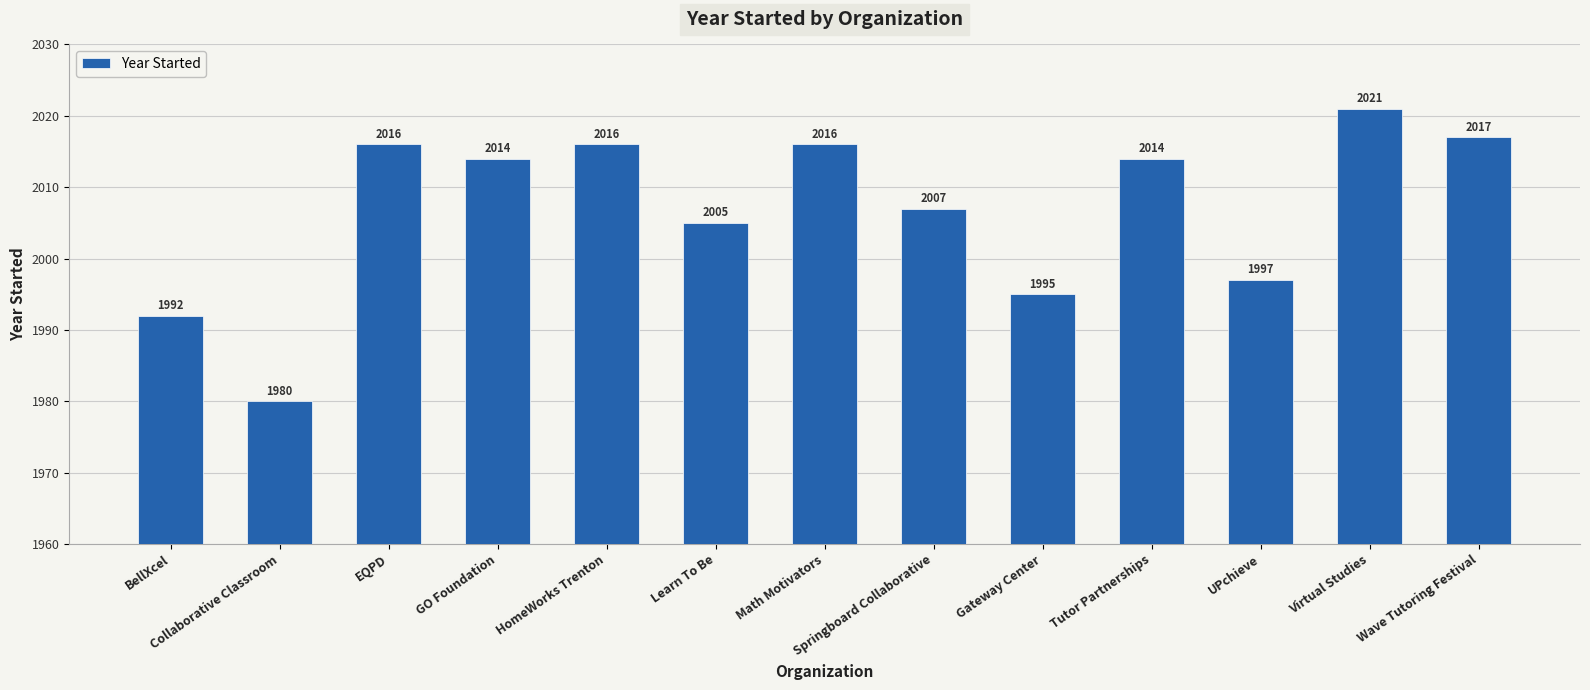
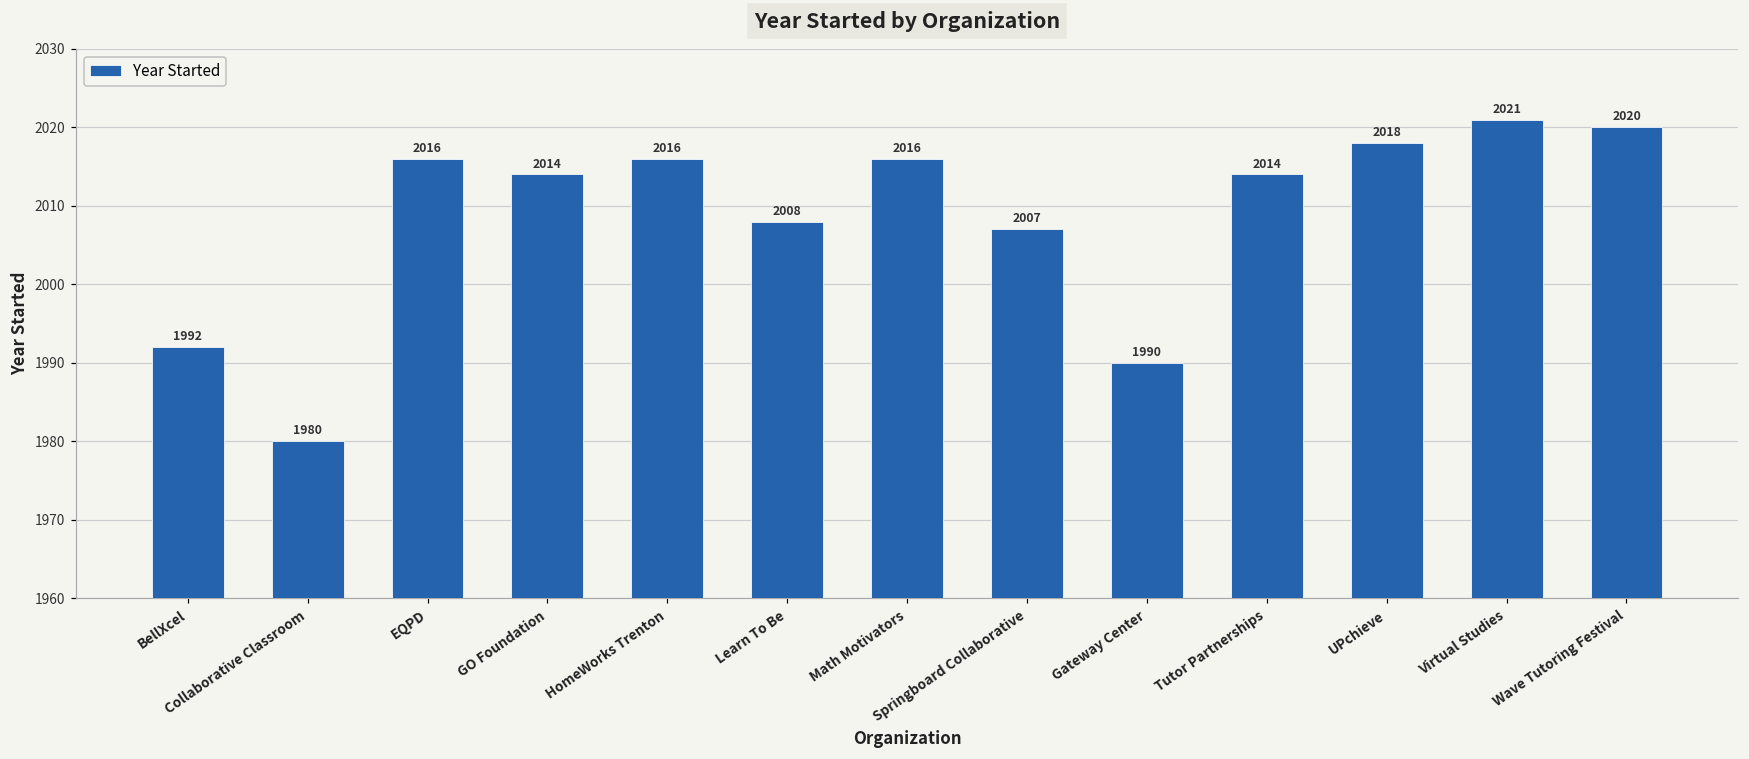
  {
    "BellXcel": 1992,
    "Collaborative Classroom": 1980,
    "EQPD": 2016,
    "GO Foundation": 2014,
    "HomeWorks Trenton": 2016,
-   "Learn To Be": 2005,
+   "Learn To Be": 2008,
    "Math Motivators": 2016,
    "Springboard Collaborative": 2007,
-   "Gateway Center": 1995,
+   "Gateway Center": 1990,
    "Tutor Partnerships": 2014,
-   "UPchieve": 1997,
+   "UPchieve": 2018,
    "Virtual Studies": 2021,
-   "Wave Tutoring Festival": 2017
+   "Wave Tutoring Festival": 2020
  }
